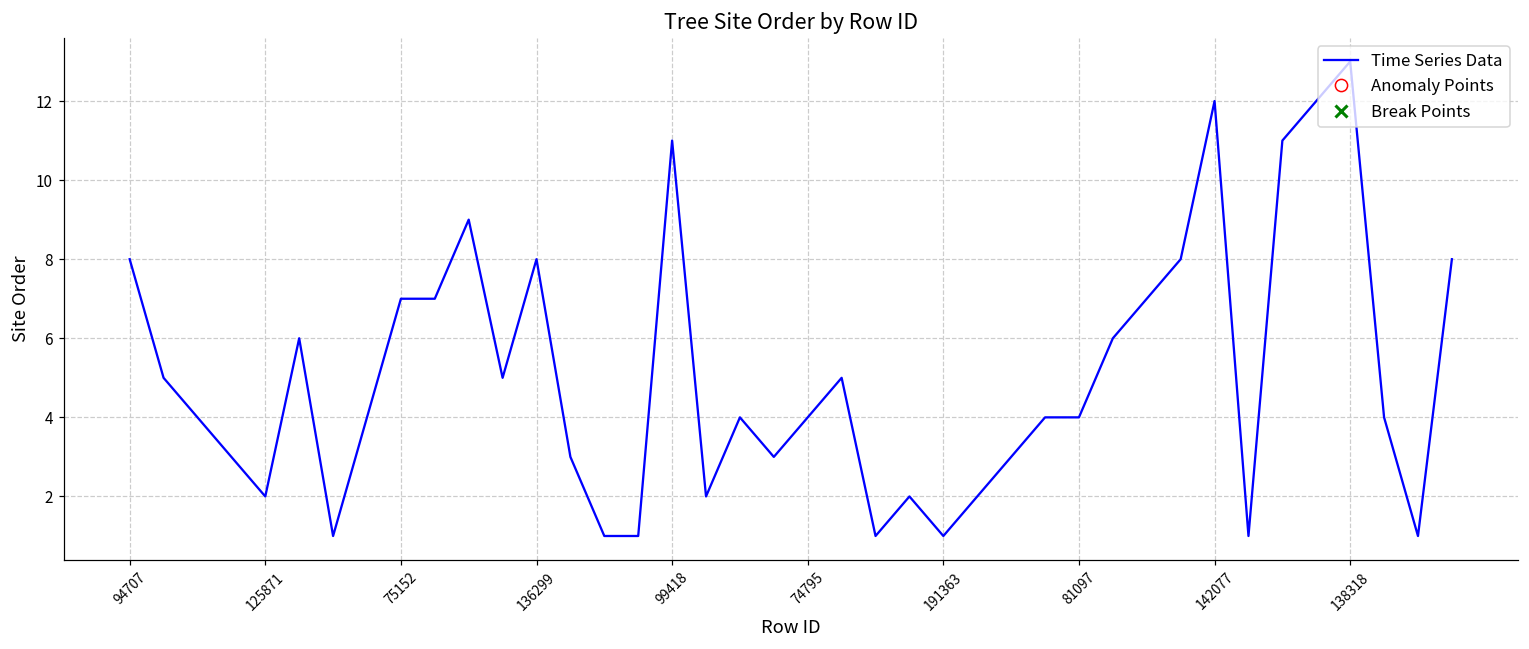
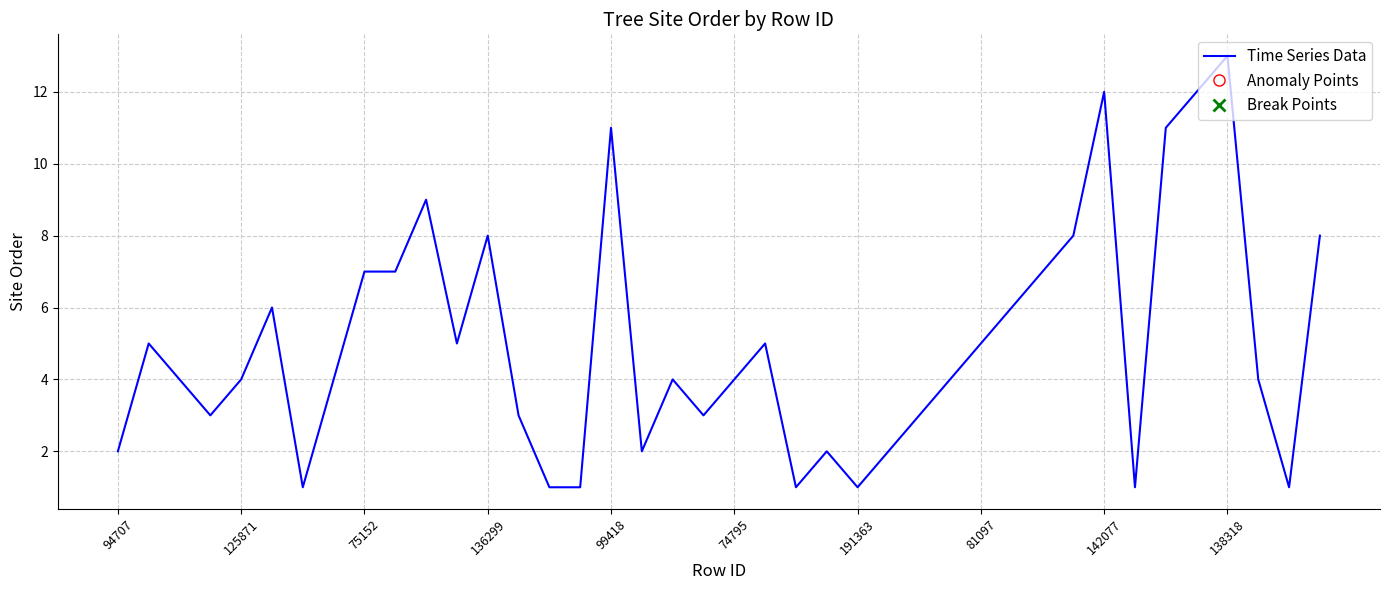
  {
-   "94707": 8,
-   "125871": 2,
+   "94707": 2,
+   "125871": 4,
    "75152": 7,
    "136299": 8,
    "99418": 11,
    "74795": 4,
    "191363": 1,
-   "81097": 4,
+   "81097": 5,
    "142077": 12
  }
